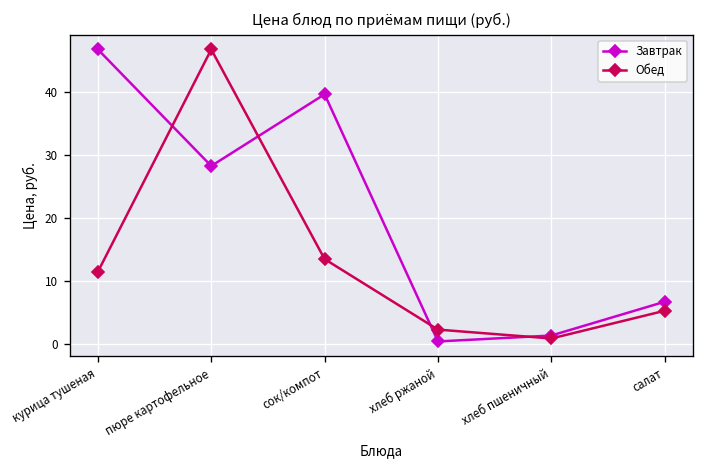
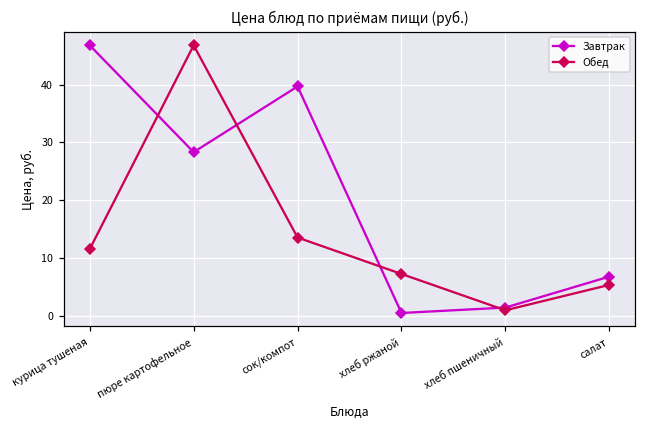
  {
    "Завтрак": {
      "курица тушеная": 47,
      "пюре картофельное": 28,
      "сок/компот": 40,
      "хлеб ржаной": 0,
      "салат": 7
    },
    "Обед": {
      "курица тушеная": 12,
      "пюре картофельное": 47,
      "сок/компот": 14,
-     "хлеб ржаной": 2,
+     "хлеб ржаной": 7,
      "салат": 5
    }
  }
